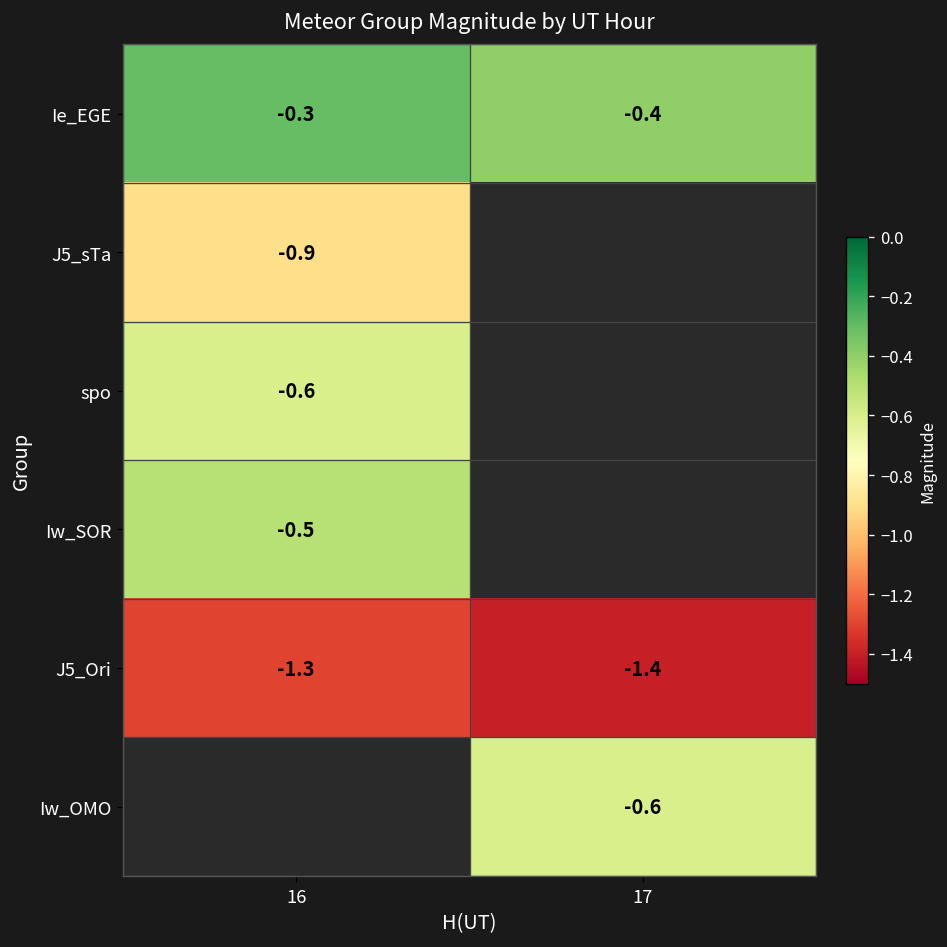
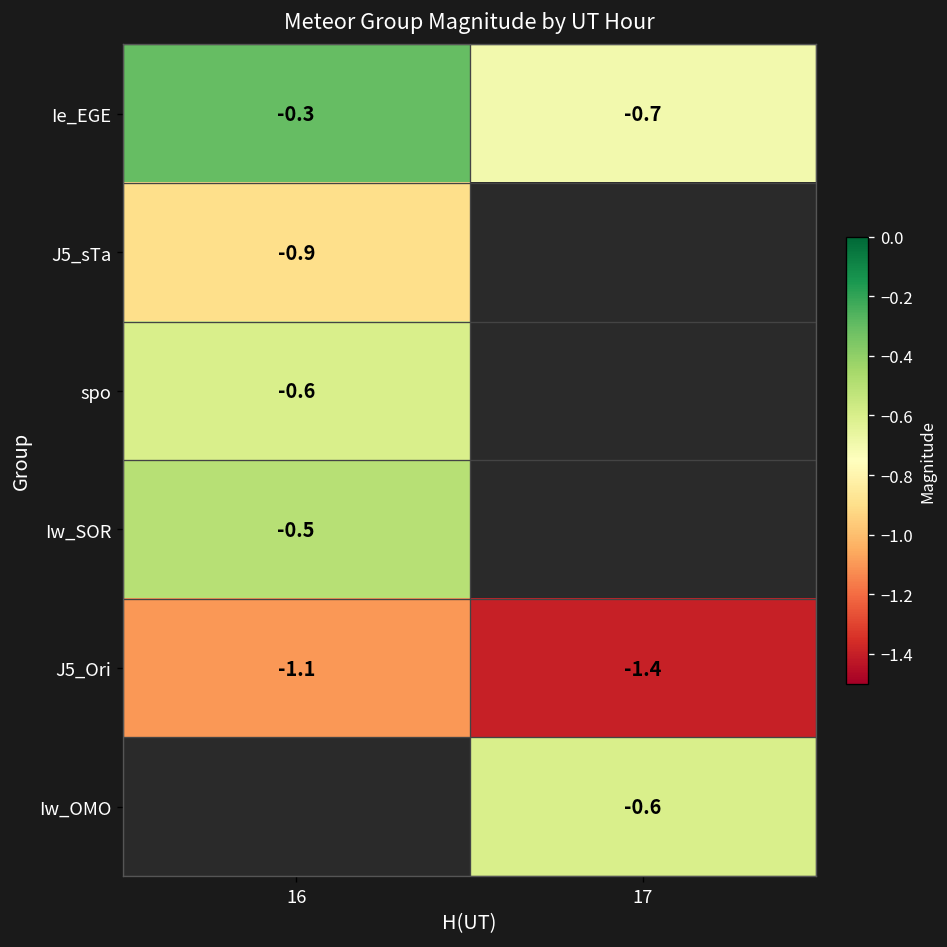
  {
    "Ie_EGE": {
      "16": -0.3,
-     "17": -0.4
+     "17": -0.7
    },
    "J5_sTa": {
      "16": -0.9
    },
    "spo": {
      "16": -0.6
    },
    "Iw_SOR": {
      "16": -0.5
    },
    "J5_Ori": {
-     "16": -1.3,
+     "16": -1.1,
      "17": -1.4
    },
    "Iw_OMO": {
      "17": -0.6
    }
  }
